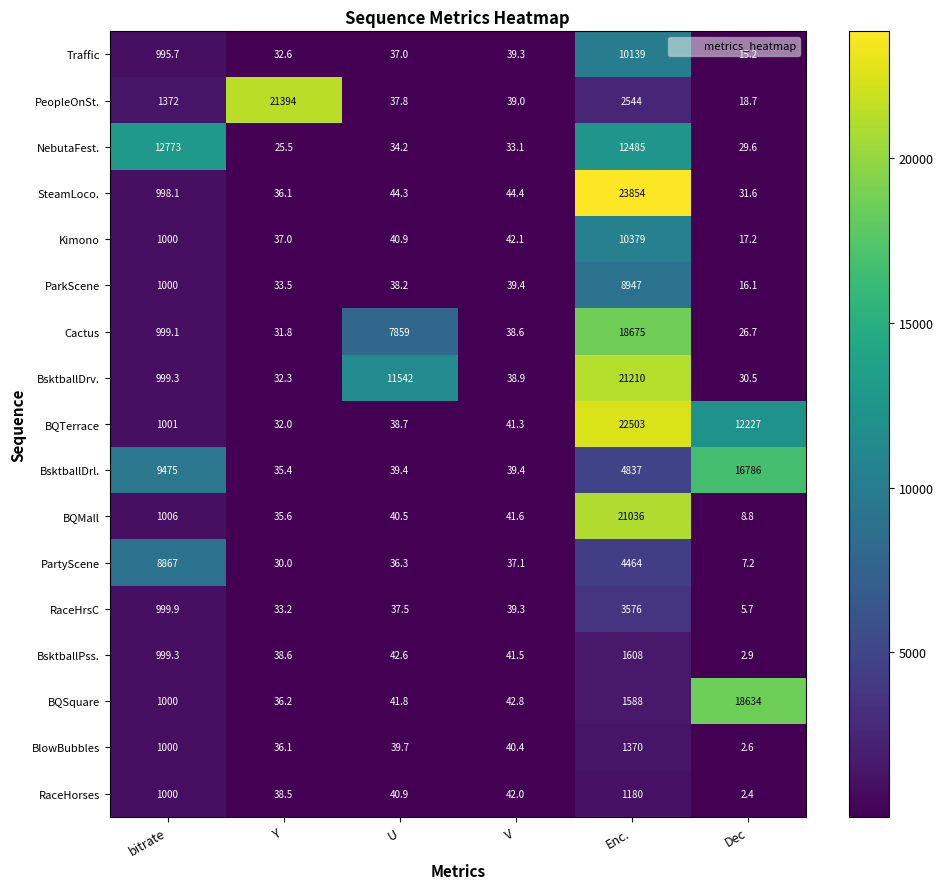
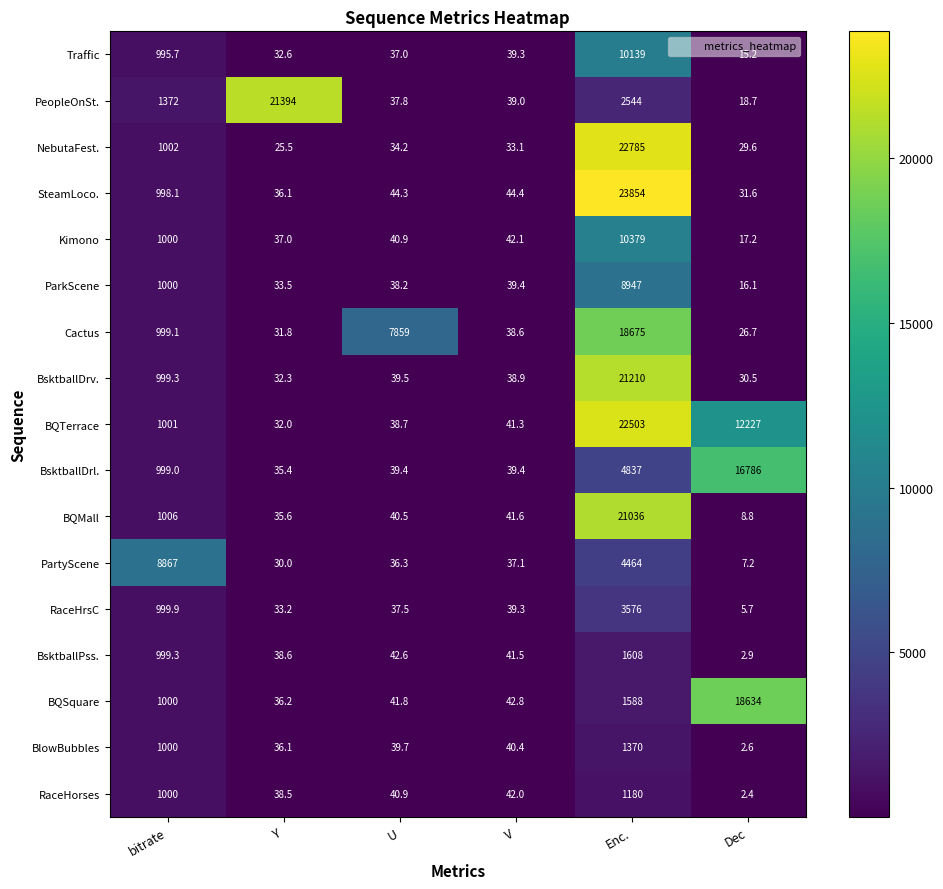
  {
    "Traffic": {
      "bitrate": 995.7,
      "Y": 32.6,
      "U": 37.0,
      "V": 39.3,
      "Enc.": 10139
    },
    "PeopleOnSt.": {
      "bitrate": 1372,
      "Y": 21394,
      "U": 37.8,
      "V": 39.0,
      "Enc.": 2544,
      "Dec": 18.7
    },
    "NebutaFest.": {
-     "bitrate": 12773,
+     "bitrate": 1002,
      "Y": 25.5,
      "U": 34.2,
      "V": 33.1,
-     "Enc.": 12485,
+     "Enc.": 22785,
      "Dec": 29.6
    },
    "SteamLoco.": {
      "bitrate": 998.1,
      "Y": 36.1,
      "U": 44.3,
      "V": 44.4,
      "Enc.": 23854,
      "Dec": 31.6
    },
    "Kimono": {
      "bitrate": 1000,
      "Y": 37.0,
      "U": 40.9,
      "V": 42.1,
      "Enc.": 10379,
      "Dec": 17.2
    },
    "ParkScene": {
      "bitrate": 1000,
      "Y": 33.5,
      "U": 38.2,
      "V": 39.4,
      "Enc.": 8947,
      "Dec": 16.1
    },
    "Cactus": {
      "bitrate": 999.1,
      "Y": 31.8,
      "U": 7859,
      "V": 38.6,
      "Enc.": 18675,
      "Dec": 26.7
    },
    "BsktballDrv.": {
      "bitrate": 999.3,
      "Y": 32.3,
-     "U": 11542,
+     "U": 39.5,
      "V": 38.9,
      "Enc.": 21210,
      "Dec": 30.5
    },
    "BQTerrace": {
      "bitrate": 1001,
      "Y": 32.0,
      "U": 38.7,
      "V": 41.3,
      "Enc.": 22503,
      "Dec": 12227
    },
    "BsktballDrl.": {
-     "bitrate": 9475,
+     "bitrate": 999.0,
      "Y": 35.4,
      "U": 39.4,
      "V": 39.4,
      "Enc.": 4837,
      "Dec": 16786
    },
    "BQMall": {
      "bitrate": 1006,
      "Y": 35.6,
      "U": 40.5,
      "V": 41.6,
      "Enc.": 21036,
      "Dec": 8.8
    },
    "PartyScene": {
      "bitrate": 8867,
      "Y": 30.0,
      "U": 36.3,
      "V": 37.1,
      "Enc.": 4464,
      "Dec": 7.2
    },
    "RaceHrsC": {
      "bitrate": 999.9,
      "Y": 33.2,
      "U": 37.5,
      "V": 39.3,
      "Enc.": 3576,
      "Dec": 5.7
    },
    "BsktballPss.": {
      "bitrate": 999.3,
      "Y": 38.6,
      "U": 42.6,
      "V": 41.5,
      "Enc.": 1608,
      "Dec": 2.9
    },
    "BQSquare": {
      "bitrate": 1000,
      "Y": 36.2,
      "U": 41.8,
      "V": 42.8,
      "Enc.": 1588,
      "Dec": 18634
    },
    "BlowBubbles": {
      "bitrate": 1000,
      "Y": 36.1,
      "U": 39.7,
      "V": 40.4,
      "Enc.": 1370,
      "Dec": 2.6
    },
    "RaceHorses": {
      "bitrate": 1000,
      "Y": 38.5,
      "U": 40.9,
      "V": 42.0,
      "Enc.": 1180,
      "Dec": 2.4
    }
  }
